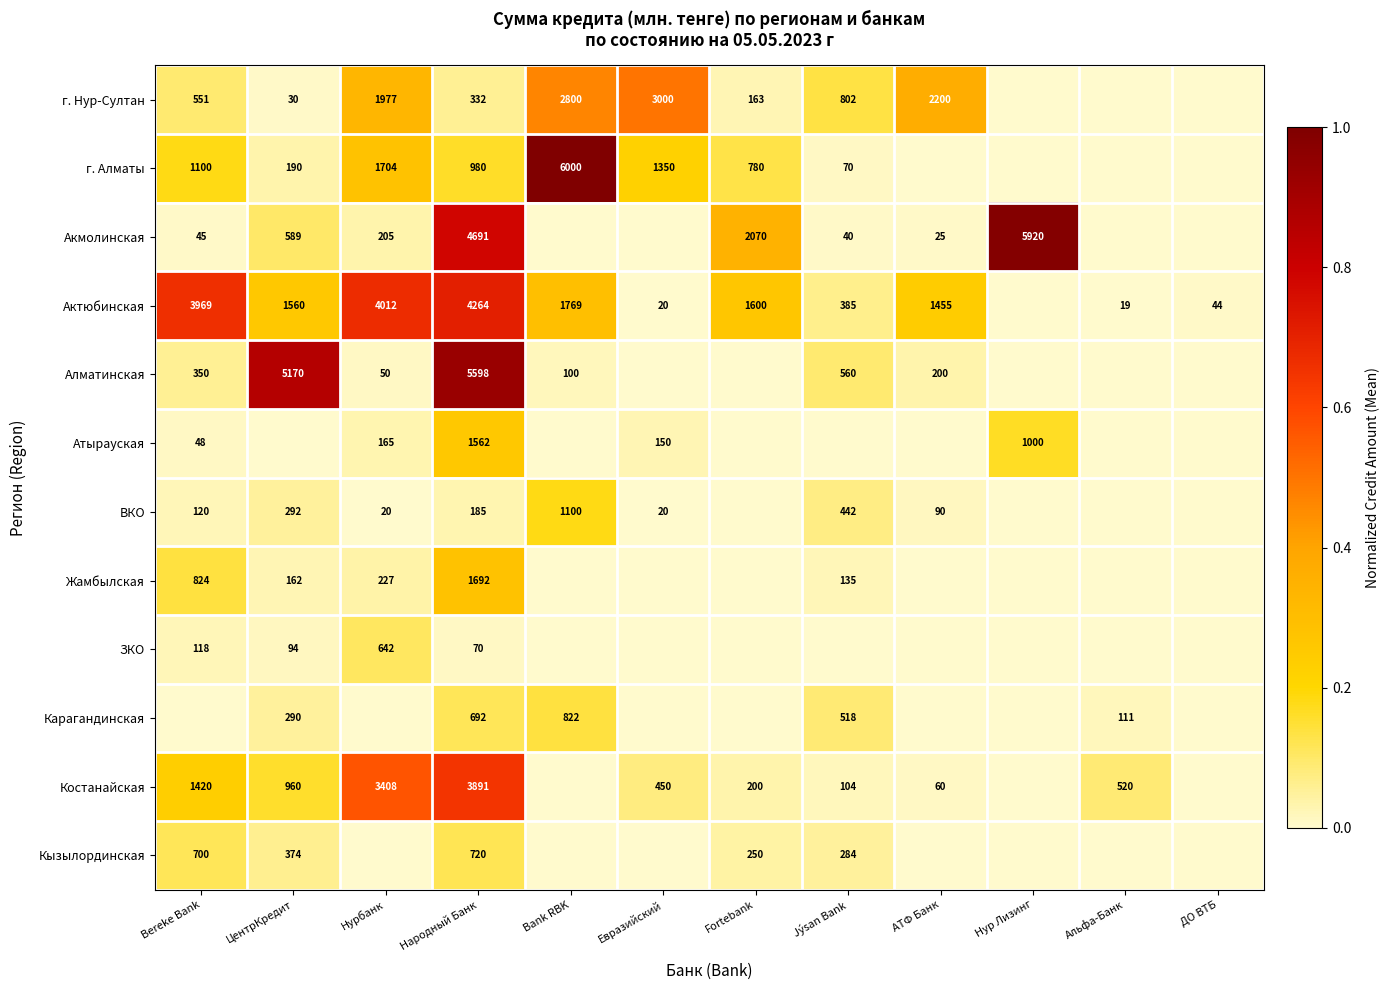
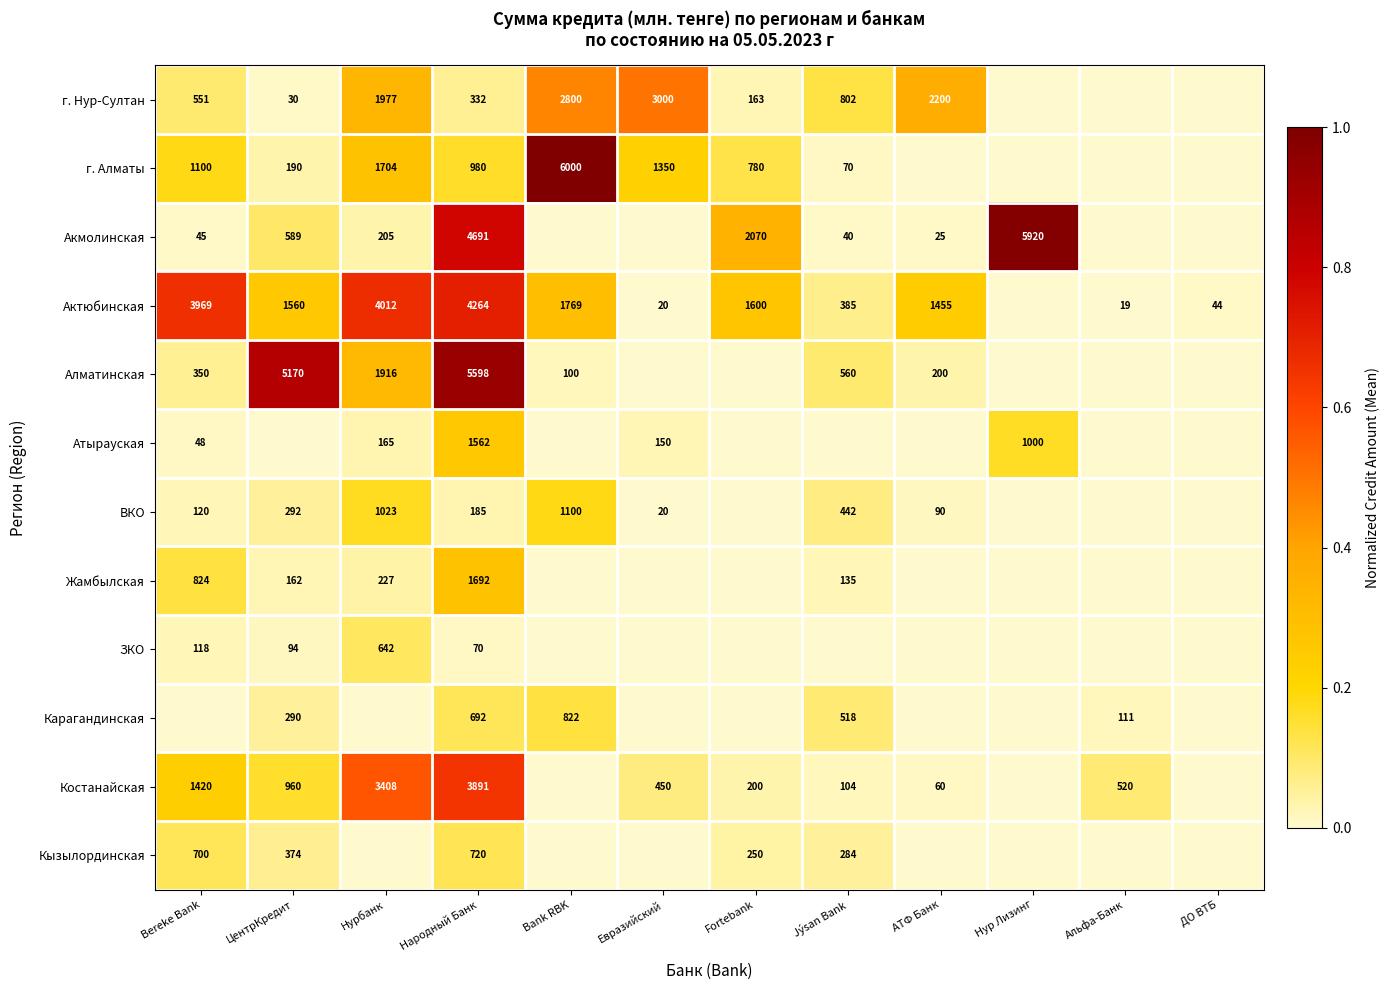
  {
    "г. Нур-Султан": {
      "Bereke Bank": 551,
      "ЦентрКредит": 30,
      "Нурбанк": 1977,
      "Народный Банк": 332,
      "Bank RBK": 2800,
      "Евразийский": 3000,
      "Fortebank": 163,
      "Jýsan Bank": 802,
      "АТФ Банк": 2200
    },
    "г. Алматы": {
      "Bereke Bank": 1100,
      "ЦентрКредит": 190,
      "Нурбанк": 1704,
      "Народный Банк": 980,
      "Bank RBK": 6000,
      "Евразийский": 1350,
      "Fortebank": 780,
      "Jýsan Bank": 70
    },
    "Акмолинская": {
      "Bereke Bank": 45,
      "ЦентрКредит": 589,
      "Нурбанк": 205,
      "Народный Банк": 4691,
      "Fortebank": 2070,
      "Jýsan Bank": 40,
      "АТФ Банк": 25,
      "Нур Лизинг": 5920
    },
    "Актюбинская": {
      "Bereke Bank": 3969,
      "ЦентрКредит": 1560,
      "Нурбанк": 4012,
      "Народный Банк": 4264,
      "Bank RBK": 1769,
      "Евразийский": 20,
      "Fortebank": 1600,
      "Jýsan Bank": 385,
      "АТФ Банк": 1455,
      "Альфа-Банк": 19,
      "ДО ВТБ": 44
    },
    "Алматинская": {
      "Bereke Bank": 350,
      "ЦентрКредит": 5170,
-     "Нурбанк": 50,
+     "Нурбанк": 1916,
      "Народный Банк": 5598,
      "Bank RBK": 100,
      "Jýsan Bank": 560,
      "АТФ Банк": 200
    },
    "Атырауская": {
      "Bereke Bank": 48,
      "Нурбанк": 165,
      "Народный Банк": 1562,
      "Евразийский": 150,
      "Нур Лизинг": 1000
    },
    "ВКО": {
      "Bereke Bank": 120,
      "ЦентрКредит": 292,
-     "Нурбанк": 20,
+     "Нурбанк": 1023,
      "Народный Банк": 185,
      "Bank RBK": 1100,
      "Евразийский": 20,
      "Jýsan Bank": 442,
      "АТФ Банк": 90
    },
    "Жамбылская": {
      "Bereke Bank": 824,
      "ЦентрКредит": 162,
      "Нурбанк": 227,
      "Народный Банк": 1692,
      "Jýsan Bank": 135
    },
    "ЗКО": {
      "Bereke Bank": 118,
      "ЦентрКредит": 94,
      "Нурбанк": 642,
      "Народный Банк": 70
    },
    "Карагандинская": {
      "ЦентрКредит": 290,
      "Народный Банк": 692,
      "Bank RBK": 822,
      "Jýsan Bank": 518,
      "Альфа-Банк": 111
    },
    "Костанайская": {
      "Bereke Bank": 1420,
      "ЦентрКредит": 960,
      "Нурбанк": 3408,
      "Народный Банк": 3891,
      "Евразийский": 450,
      "Fortebank": 200,
      "Jýsan Bank": 104,
      "АТФ Банк": 60,
      "Альфа-Банк": 520
    },
    "Кызылординская": {
      "Bereke Bank": 700,
      "ЦентрКредит": 374,
      "Народный Банк": 720,
      "Fortebank": 250,
      "Jýsan Bank": 284
    }
  }
